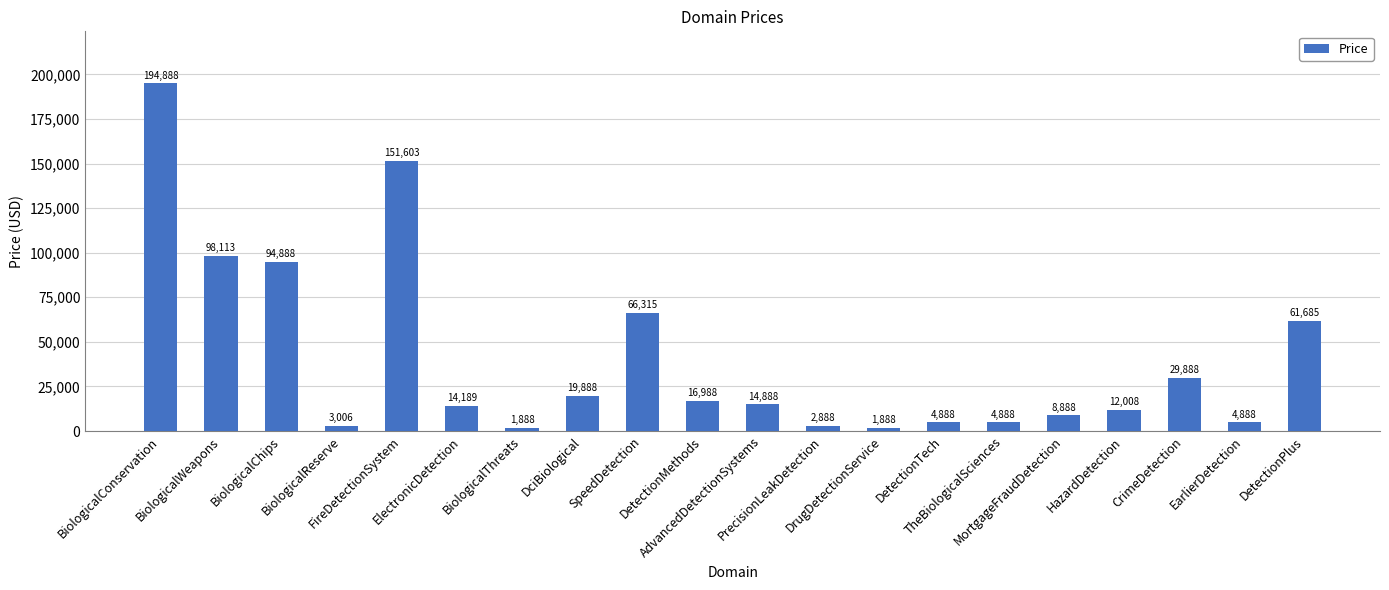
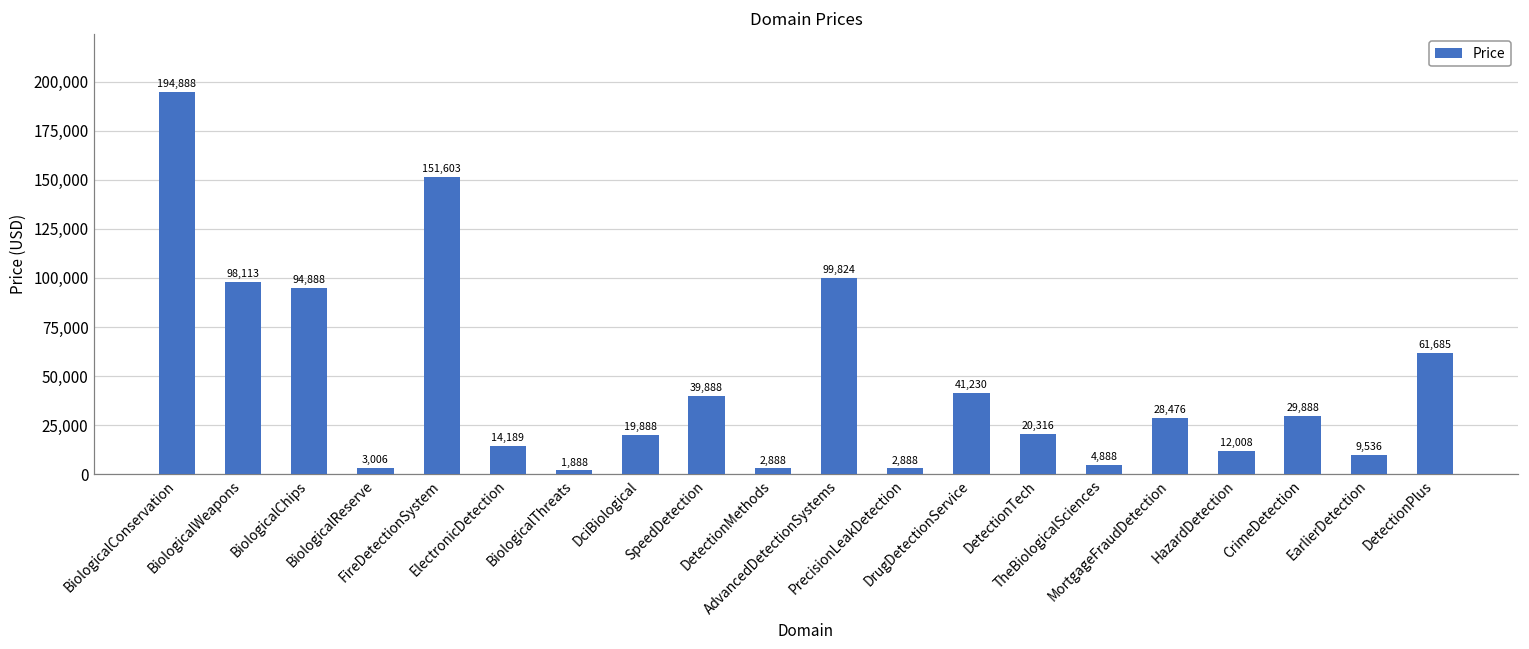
  {
    "BiologicalConservation": "194,888",
    "BiologicalWeapons": "98,113",
    "BiologicalChips": "94,888",
    "BiologicalReserve": "3,006",
    "FireDetectionSystem": "151,603",
    "ElectronicDetection": "14,189",
    "BiologicalThreats": "1,888",
    "DciBiological": "19,888",
-   "SpeedDetection": "66,315",
-   "DetectionMethods": "16,988",
-   "AdvancedDetectionSystems": "14,888",
+   "SpeedDetection": "39,888",
+   "DetectionMethods": "2,888",
+   "AdvancedDetectionSystems": "99,824",
    "PrecisionLeakDetection": "2,888",
-   "DrugDetectionService": "1,888",
-   "DetectionTech": "4,888",
+   "DrugDetectionService": "41,230",
+   "DetectionTech": "20,316",
    "TheBiologicalSciences": "4,888",
-   "MortgageFraudDetection": "8,888",
+   "MortgageFraudDetection": "28,476",
    "HazardDetection": "12,008",
    "CrimeDetection": "29,888",
-   "EarlierDetection": "4,888",
+   "EarlierDetection": "9,536",
    "DetectionPlus": "61,685"
  }
